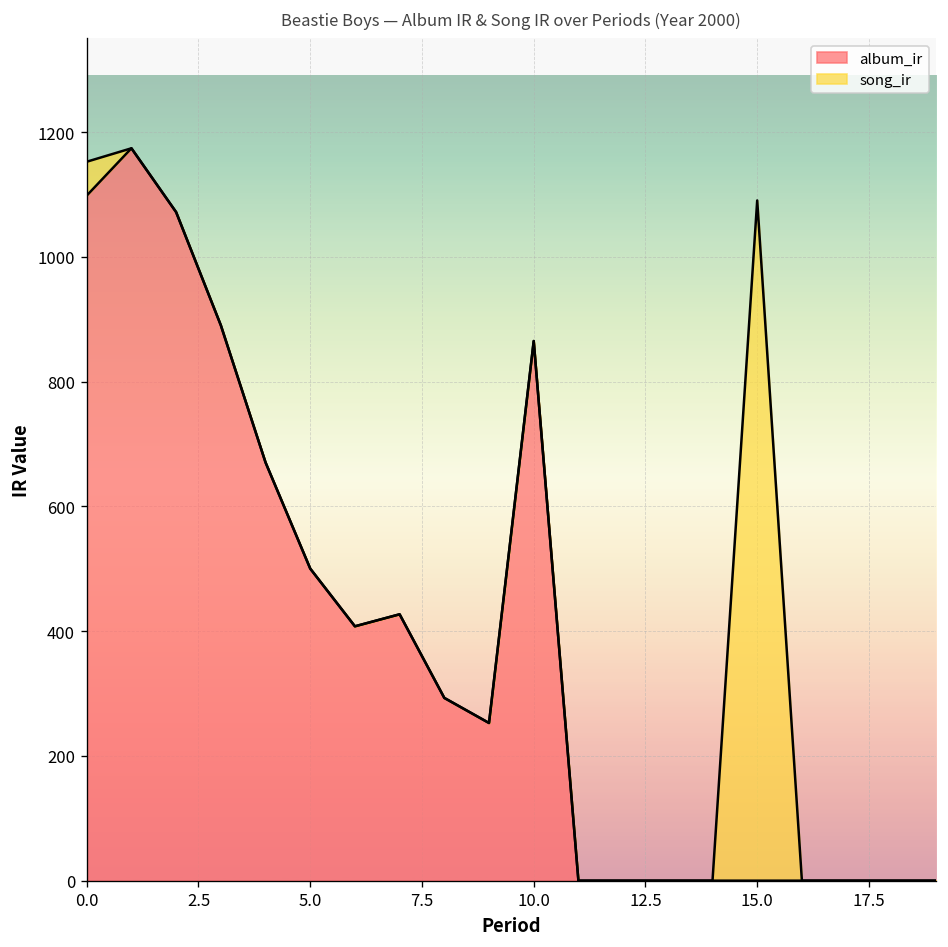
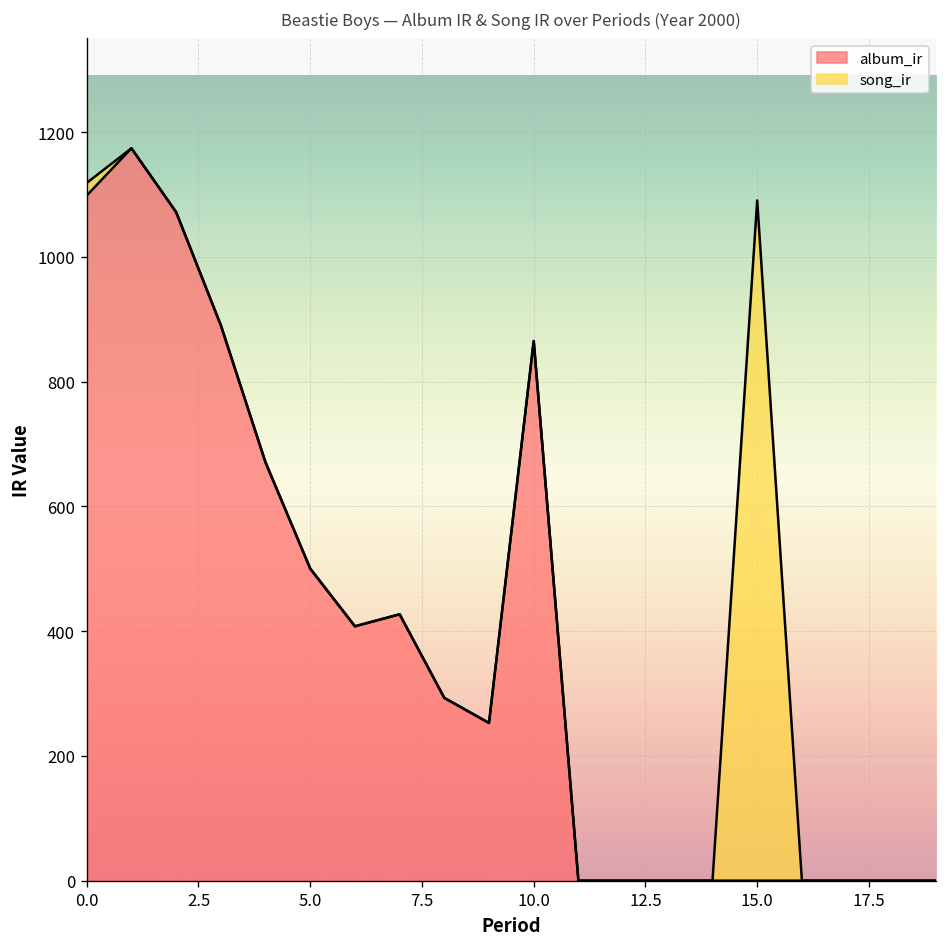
  {
    "album_ir": {
      "0.0": 1100,
      "15.0": 0
    },
    "song_ir": {
-     "0.0": 50,
+     "0.0": 20,
      "15.0": 1090
    }
  }
